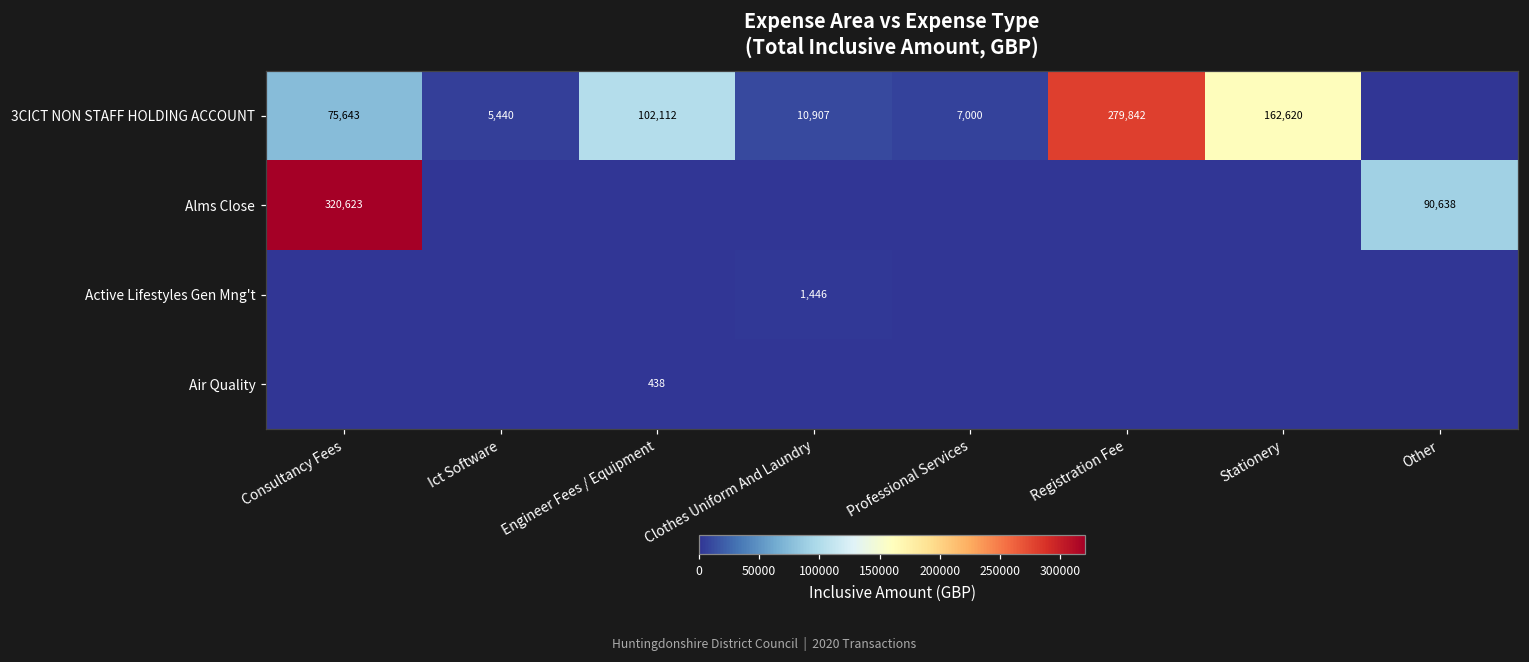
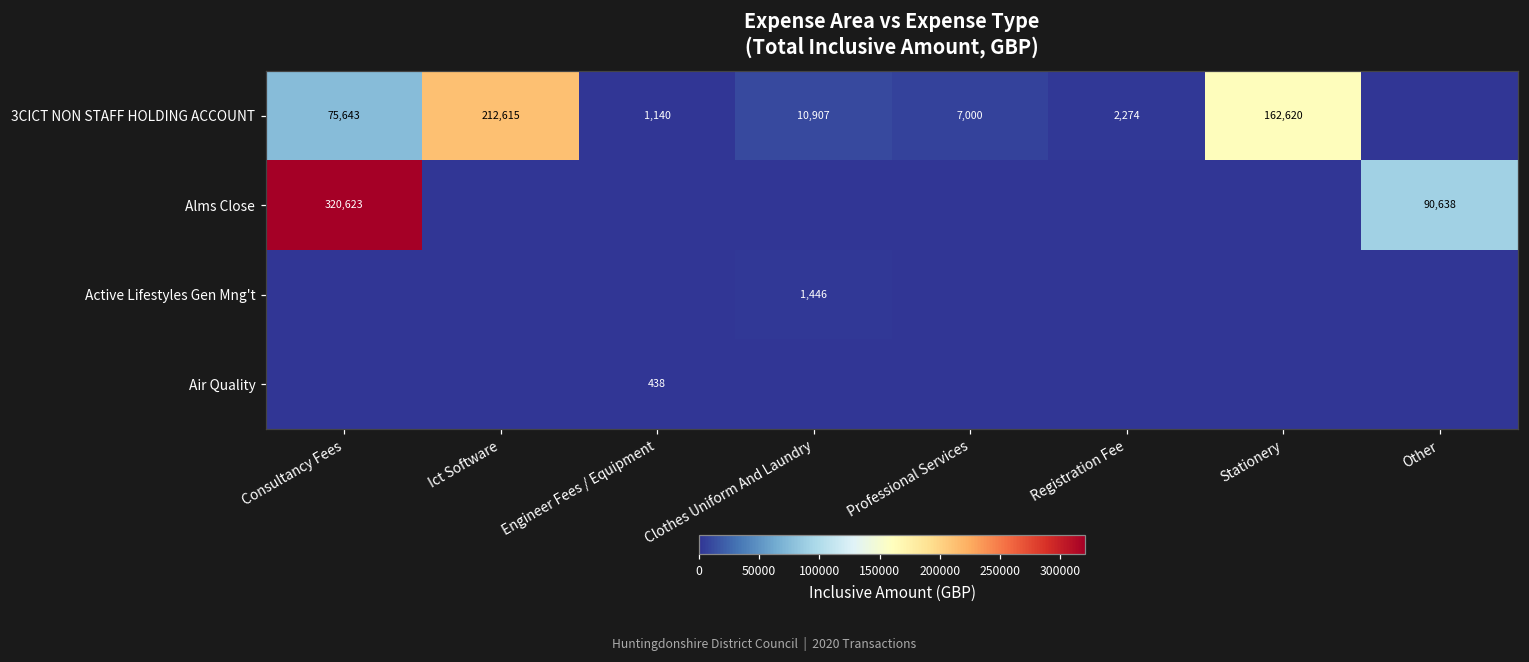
  {
    "3CICT NON STAFF HOLDING ACCOUNT": {
      "Consultancy Fees": "75,643",
-     "Ict Software": "5,440",
-     "Engineer Fees / Equipment": "102,112",
+     "Ict Software": "212,615",
+     "Engineer Fees / Equipment": "1,140",
      "Clothes Uniform And Laundry": "10,907",
      "Professional Services": "7,000",
-     "Registration Fee": "279,842",
+     "Registration Fee": "2,274",
      "Stationery": "162,620"
    },
    "Alms Close": {
      "Consultancy Fees": "320,623",
      "Other": "90,638"
    },
    "Active Lifestyles Gen Mng't": {
      "Clothes Uniform And Laundry": "1,446"
    },
    "Air Quality": {
      "Engineer Fees / Equipment": "438"
    }
  }
